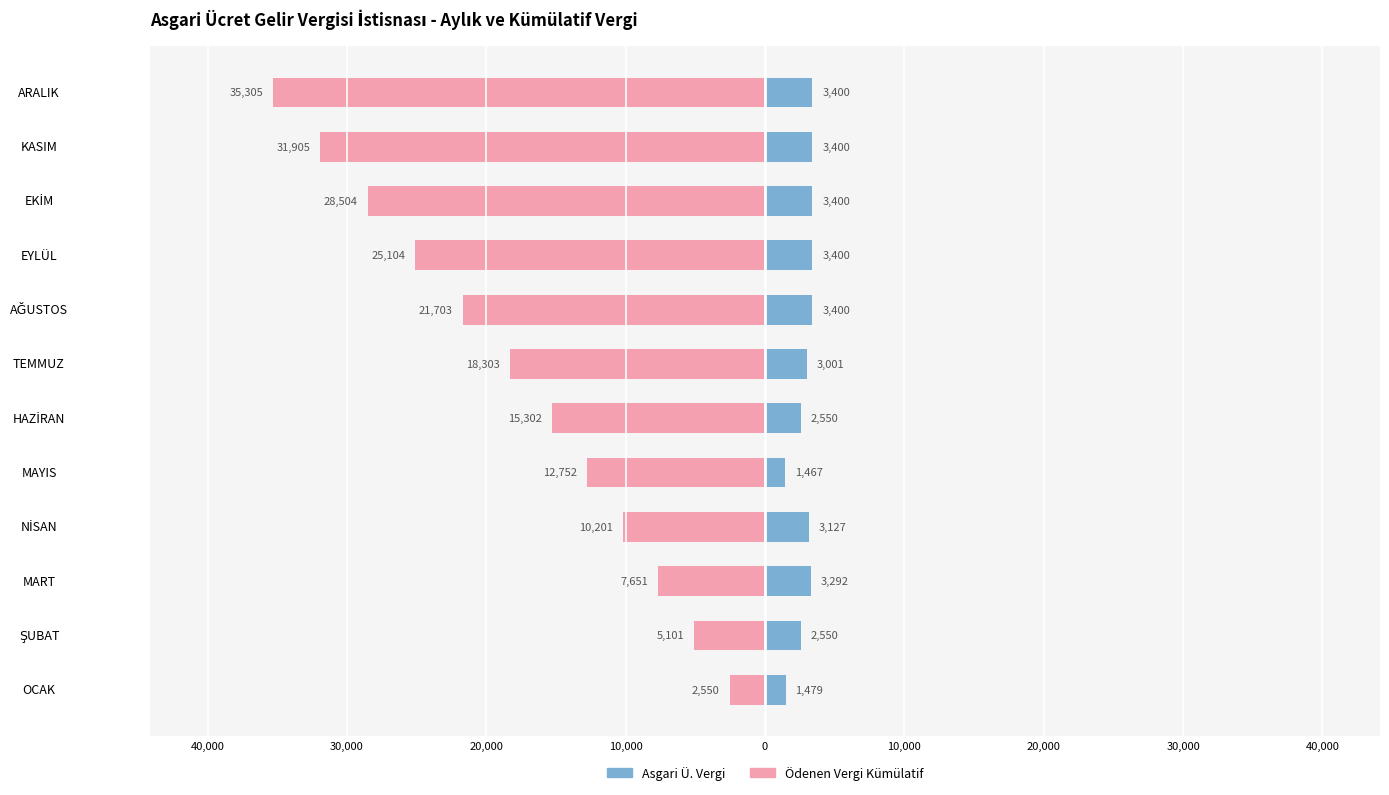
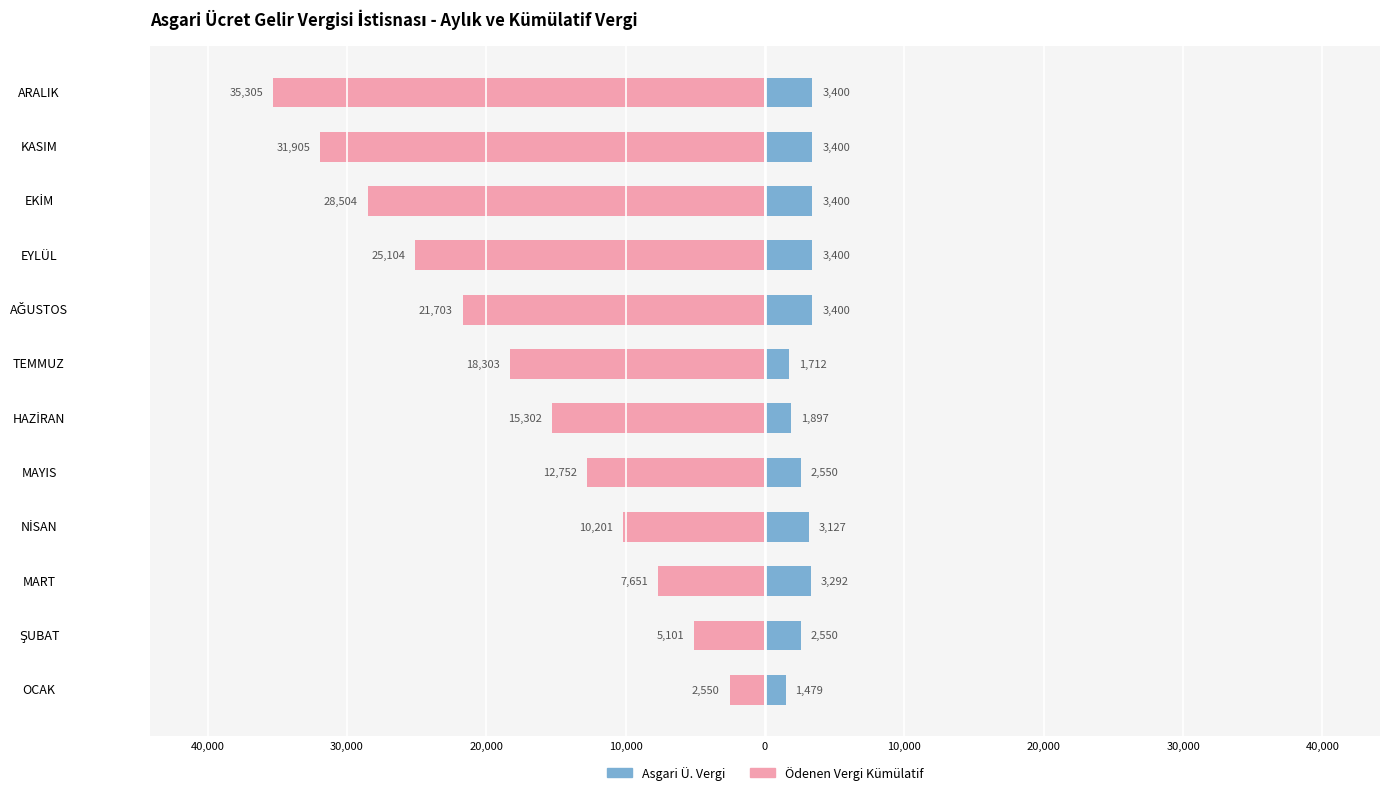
  {
    "Asgari Ü. Vergi": {
      "ARALIK": "3,400",
      "KASIM": "3,400",
      "EKİM": "3,400",
      "EYLÜL": "3,400",
      "AĞUSTOS": "3,400",
-     "TEMMUZ": "3,001",
-     "HAZİRAN": "2,550",
-     "MAYIS": "1,467",
+     "TEMMUZ": "1,712",
+     "HAZİRAN": "1,897",
+     "MAYIS": "2,550",
      "NİSAN": "3,127",
      "MART": "3,292",
      "ŞUBAT": "2,550",
      "OCAK": "1,479"
    }
  }
